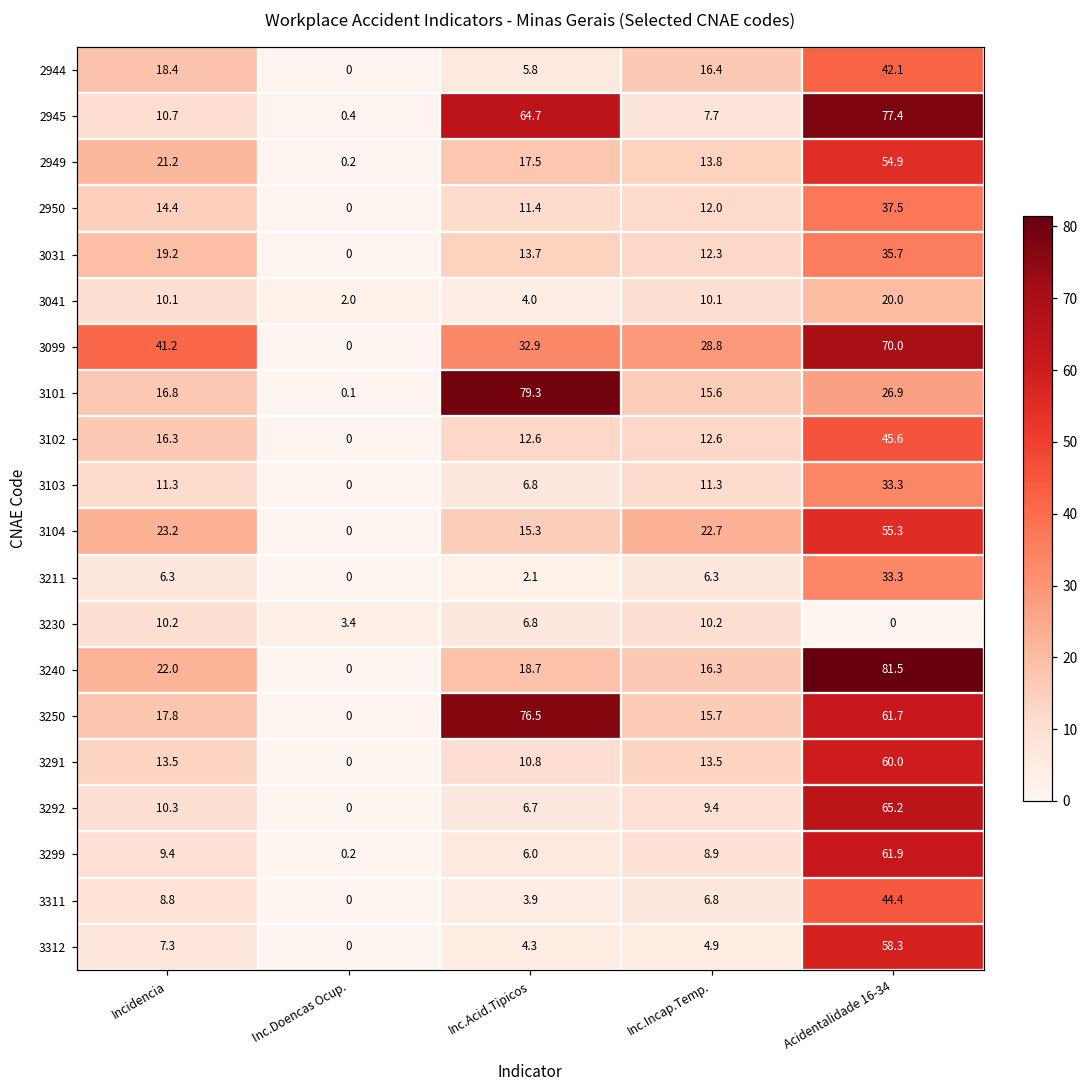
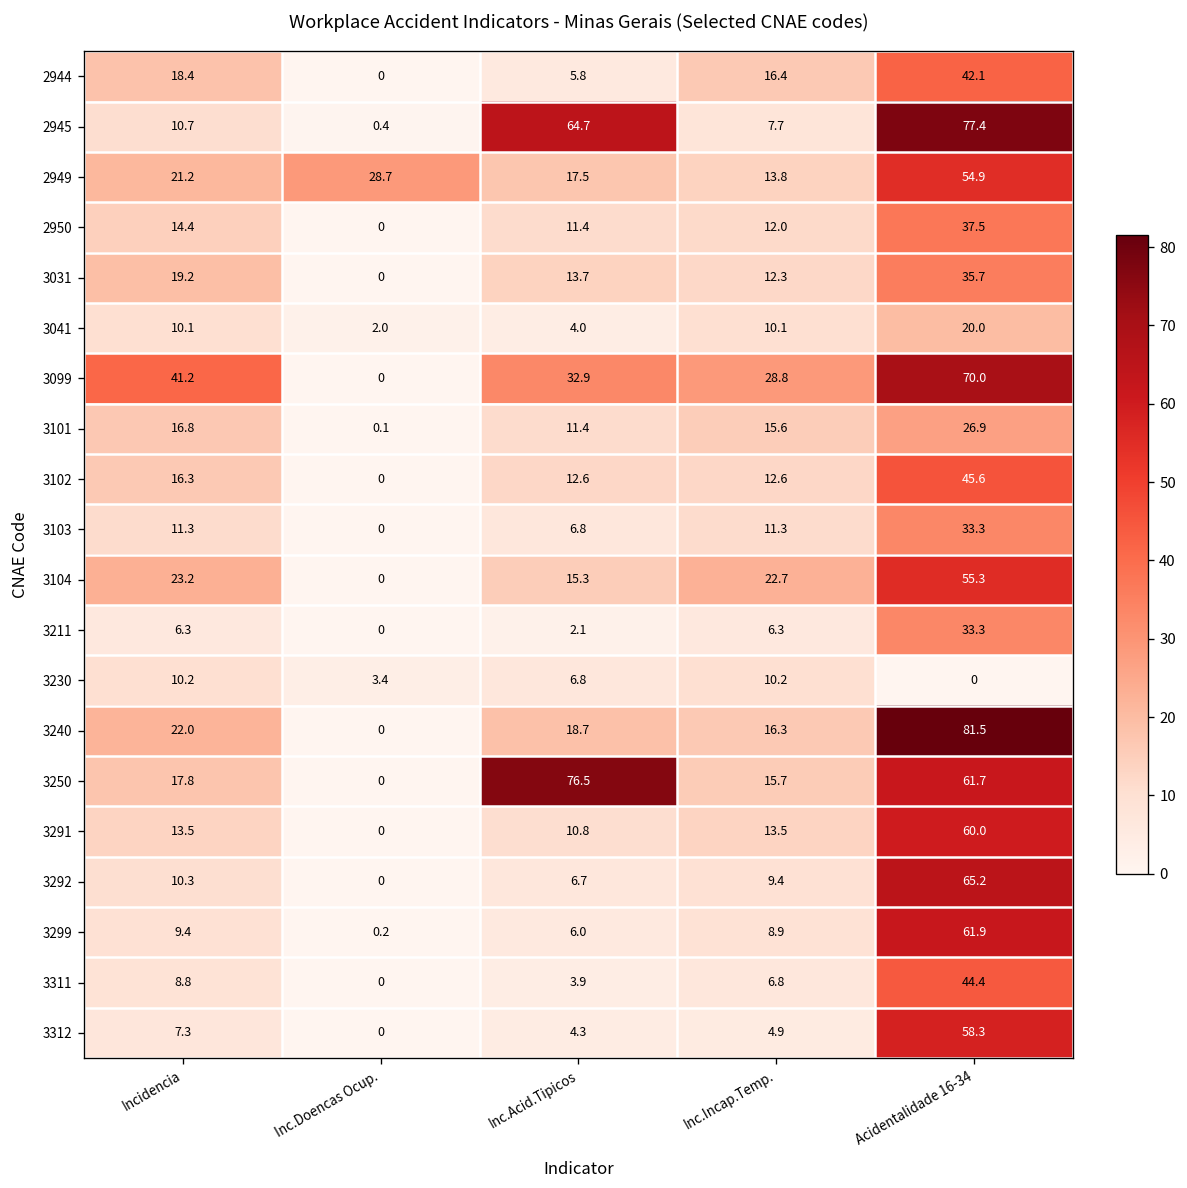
  {
    "2944": {
      "Incidencia": 18.4,
      "Inc.Doencas Ocup.": 0,
      "Inc.Acid.Tipicos": 5.8,
      "Inc.Incap.Temp.": 16.4,
      "Acidentalidade 16-34": 42.1
    },
    "2945": {
      "Incidencia": 10.7,
      "Inc.Doencas Ocup.": 0.4,
      "Inc.Acid.Tipicos": 64.7,
      "Inc.Incap.Temp.": 7.7,
      "Acidentalidade 16-34": 77.4
    },
    "2949": {
      "Incidencia": 21.2,
-     "Inc.Doencas Ocup.": 0.2,
+     "Inc.Doencas Ocup.": 28.7,
      "Inc.Acid.Tipicos": 17.5,
      "Inc.Incap.Temp.": 13.8,
      "Acidentalidade 16-34": 54.9
    },
    "2950": {
      "Incidencia": 14.4,
      "Inc.Doencas Ocup.": 0,
      "Inc.Acid.Tipicos": 11.4,
      "Inc.Incap.Temp.": 12.0,
      "Acidentalidade 16-34": 37.5
    },
    "3031": {
      "Incidencia": 19.2,
      "Inc.Doencas Ocup.": 0,
      "Inc.Acid.Tipicos": 13.7,
      "Inc.Incap.Temp.": 12.3,
      "Acidentalidade 16-34": 35.7
    },
    "3041": {
      "Incidencia": 10.1,
      "Inc.Doencas Ocup.": 2.0,
      "Inc.Acid.Tipicos": 4.0,
      "Inc.Incap.Temp.": 10.1,
      "Acidentalidade 16-34": 20.0
    },
    "3099": {
      "Incidencia": 41.2,
      "Inc.Doencas Ocup.": 0,
      "Inc.Acid.Tipicos": 32.9,
      "Inc.Incap.Temp.": 28.8,
      "Acidentalidade 16-34": 70.0
    },
    "3101": {
      "Incidencia": 16.8,
      "Inc.Doencas Ocup.": 0.1,
-     "Inc.Acid.Tipicos": 79.3,
+     "Inc.Acid.Tipicos": 11.4,
      "Inc.Incap.Temp.": 15.6,
      "Acidentalidade 16-34": 26.9
    },
    "3102": {
      "Incidencia": 16.3,
      "Inc.Doencas Ocup.": 0,
      "Inc.Acid.Tipicos": 12.6,
      "Inc.Incap.Temp.": 12.6,
      "Acidentalidade 16-34": 45.6
    },
    "3103": {
      "Incidencia": 11.3,
      "Inc.Doencas Ocup.": 0,
      "Inc.Acid.Tipicos": 6.8,
      "Inc.Incap.Temp.": 11.3,
      "Acidentalidade 16-34": 33.3
    },
    "3104": {
      "Incidencia": 23.2,
      "Inc.Doencas Ocup.": 0,
      "Inc.Acid.Tipicos": 15.3,
      "Inc.Incap.Temp.": 22.7,
      "Acidentalidade 16-34": 55.3
    },
    "3211": {
      "Incidencia": 6.3,
      "Inc.Doencas Ocup.": 0,
      "Inc.Acid.Tipicos": 2.1,
      "Inc.Incap.Temp.": 6.3,
      "Acidentalidade 16-34": 33.3
    },
    "3230": {
      "Incidencia": 10.2,
      "Inc.Doencas Ocup.": 3.4,
      "Inc.Acid.Tipicos": 6.8,
      "Inc.Incap.Temp.": 10.2,
      "Acidentalidade 16-34": 0
    },
    "3240": {
      "Incidencia": 22.0,
      "Inc.Doencas Ocup.": 0,
      "Inc.Acid.Tipicos": 18.7,
      "Inc.Incap.Temp.": 16.3,
      "Acidentalidade 16-34": 81.5
    },
    "3250": {
      "Incidencia": 17.8,
      "Inc.Doencas Ocup.": 0,
      "Inc.Acid.Tipicos": 76.5,
      "Inc.Incap.Temp.": 15.7,
      "Acidentalidade 16-34": 61.7
    },
    "3291": {
      "Incidencia": 13.5,
      "Inc.Doencas Ocup.": 0,
      "Inc.Acid.Tipicos": 10.8,
      "Inc.Incap.Temp.": 13.5,
      "Acidentalidade 16-34": 60.0
    },
    "3292": {
      "Incidencia": 10.3,
      "Inc.Doencas Ocup.": 0,
      "Inc.Acid.Tipicos": 6.7,
      "Inc.Incap.Temp.": 9.4,
      "Acidentalidade 16-34": 65.2
    },
    "3299": {
      "Incidencia": 9.4,
      "Inc.Doencas Ocup.": 0.2,
      "Inc.Acid.Tipicos": 6.0,
      "Inc.Incap.Temp.": 8.9,
      "Acidentalidade 16-34": 61.9
    },
    "3311": {
      "Incidencia": 8.8,
      "Inc.Doencas Ocup.": 0,
      "Inc.Acid.Tipicos": 3.9,
      "Inc.Incap.Temp.": 6.8,
      "Acidentalidade 16-34": 44.4
    },
    "3312": {
      "Incidencia": 7.3,
      "Inc.Doencas Ocup.": 0,
      "Inc.Acid.Tipicos": 4.3,
      "Inc.Incap.Temp.": 4.9,
      "Acidentalidade 16-34": 58.3
    }
  }
